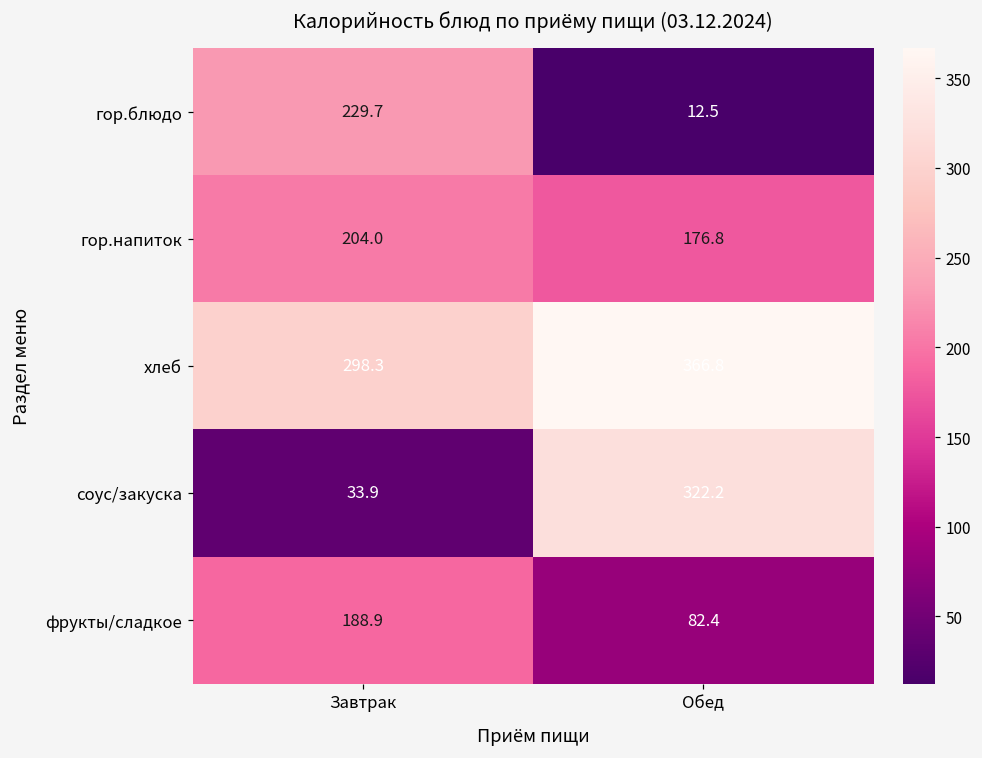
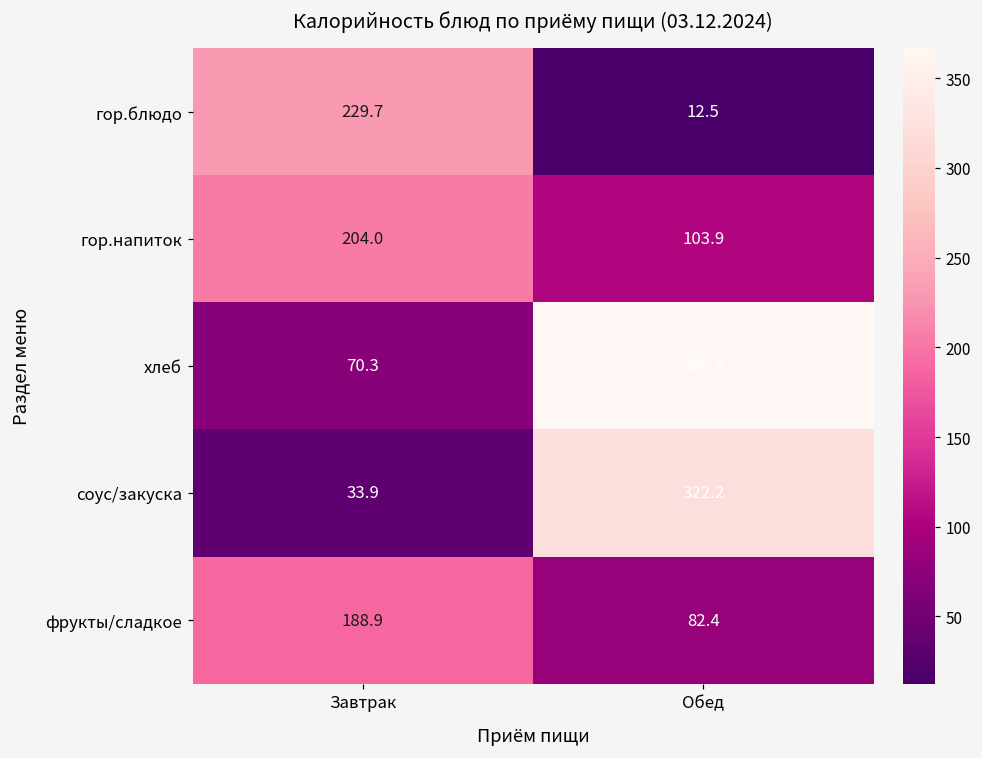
  {
    "гор.блюдо": {
      "Завтрак": 229.7,
      "Обед": 12.5
    },
    "гор.напиток": {
      "Завтрак": 204.0,
-     "Обед": 176.8
+     "Обед": 103.9
    },
    "хлеб": {
-     "Завтрак": 298.3
+     "Завтрак": 70.3
    },
    "соус/закуска": {
      "Завтрак": 33.9
    },
    "фрукты/сладкое": {
      "Завтрак": 188.9,
      "Обед": 82.4
    }
  }
